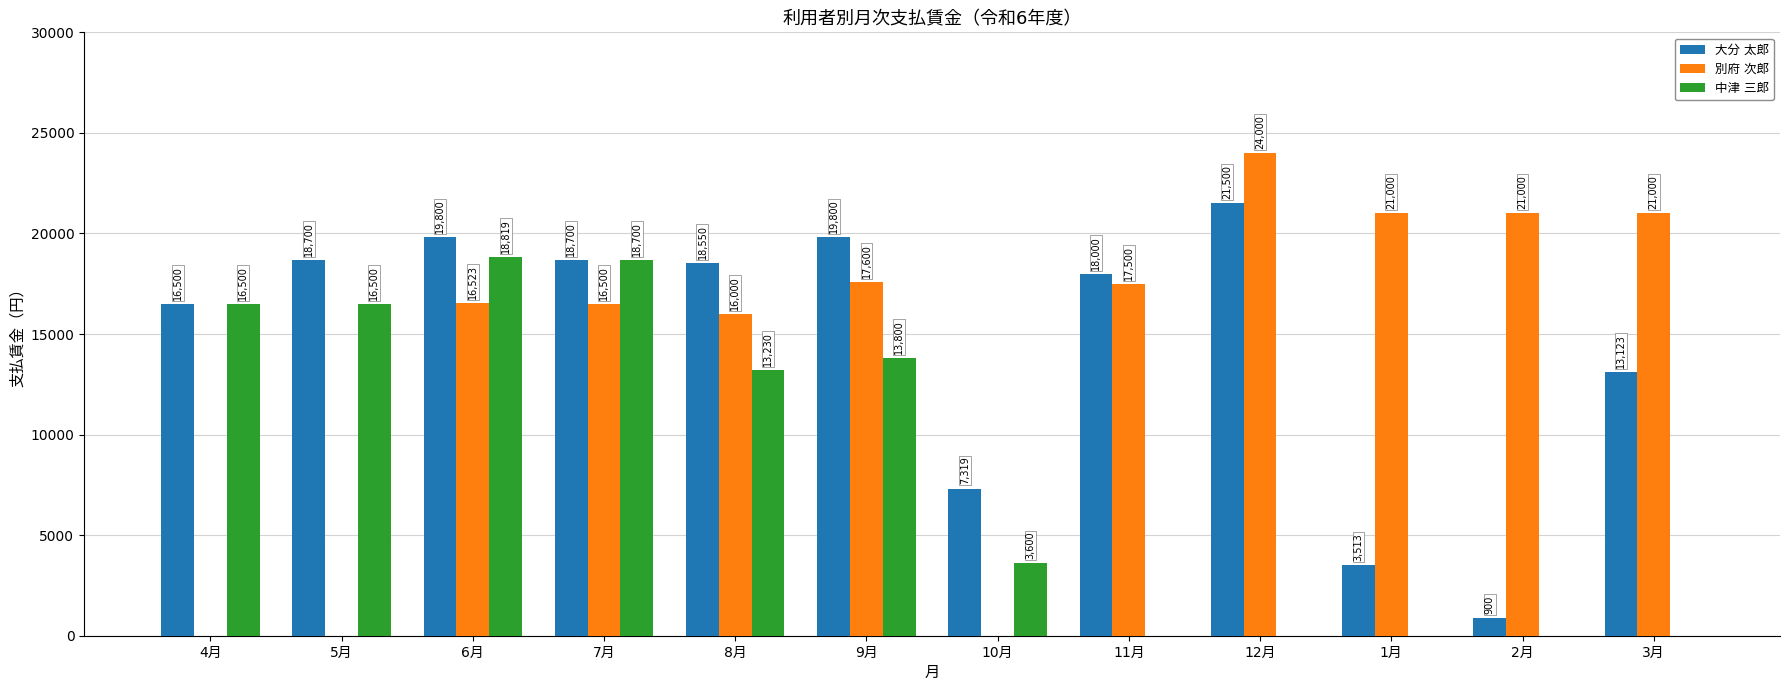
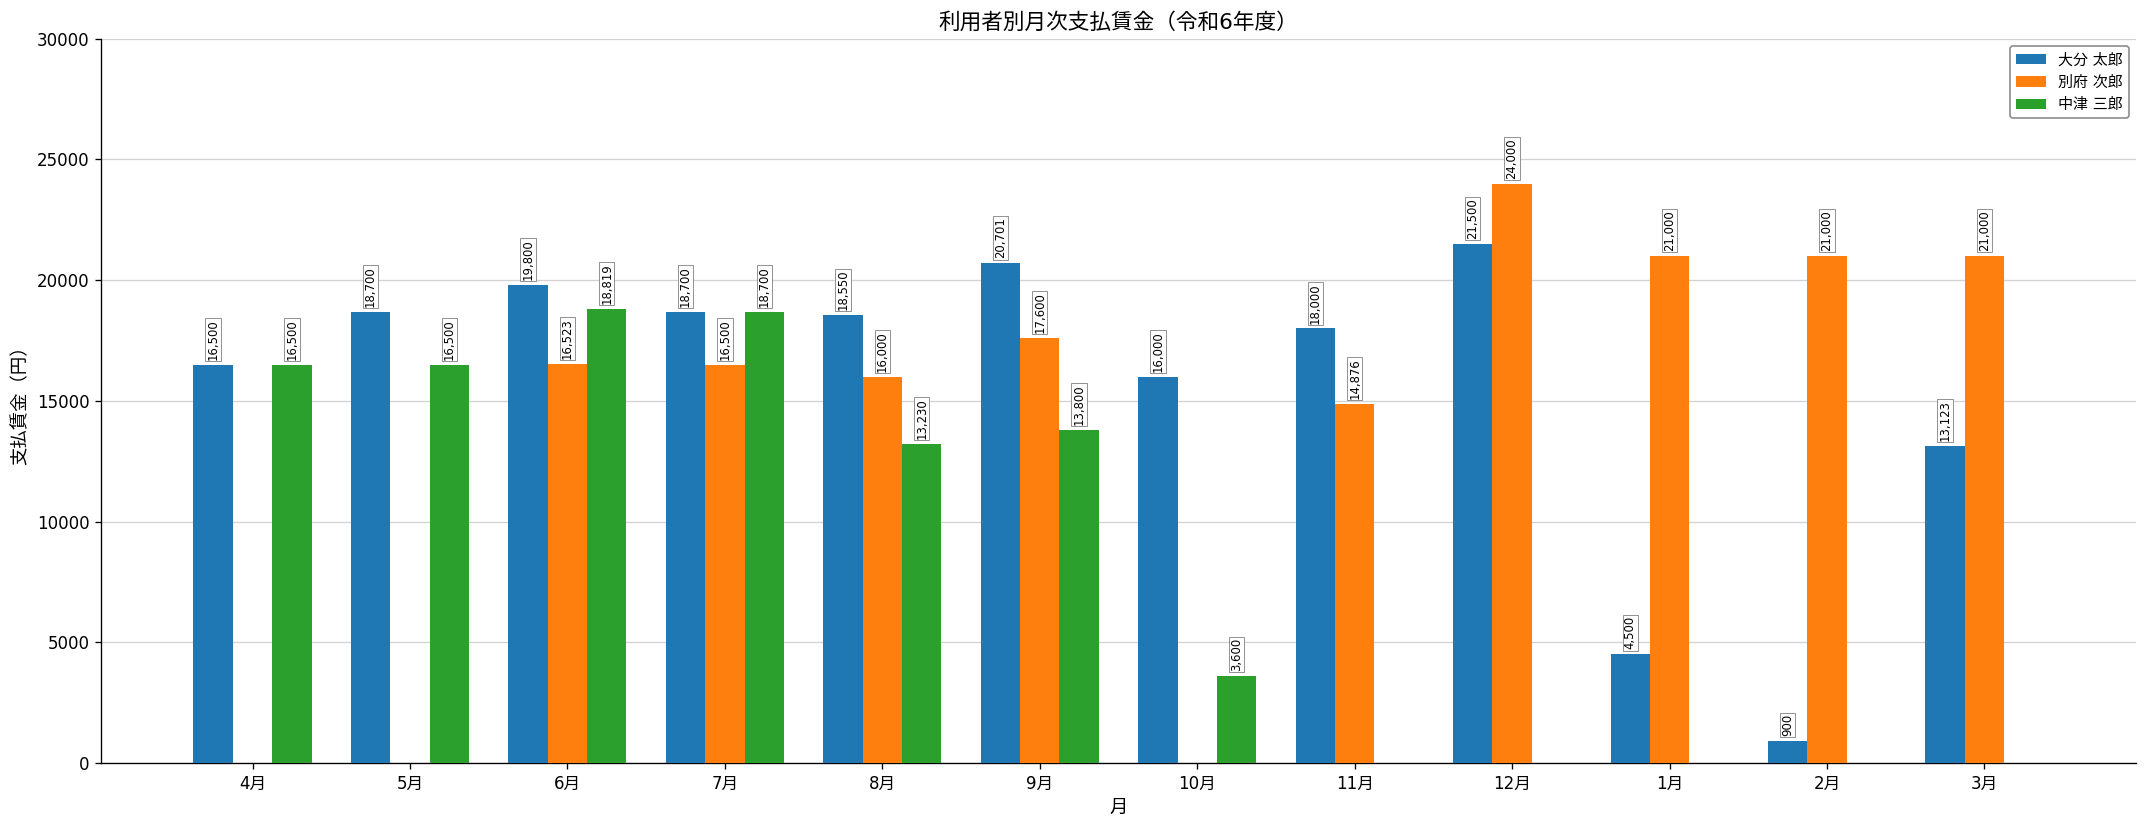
  {
    "大分 太郎": {
-     "9月": "19,800",
-     "10月": "7,319",
-     "1月": "3,513"
+     "9月": "20,701",
+     "10月": "16,000",
+     "1月": "4,500"
    },
    "別府 次郎": {
-     "11月": "17,500"
+     "11月": "14,876"
    },
    "中津 三郎": {
      "11月": "0",
      "12月": "0",
      "1月": "0",
      "2月": "0",
      "3月": "0"
    }
  }
